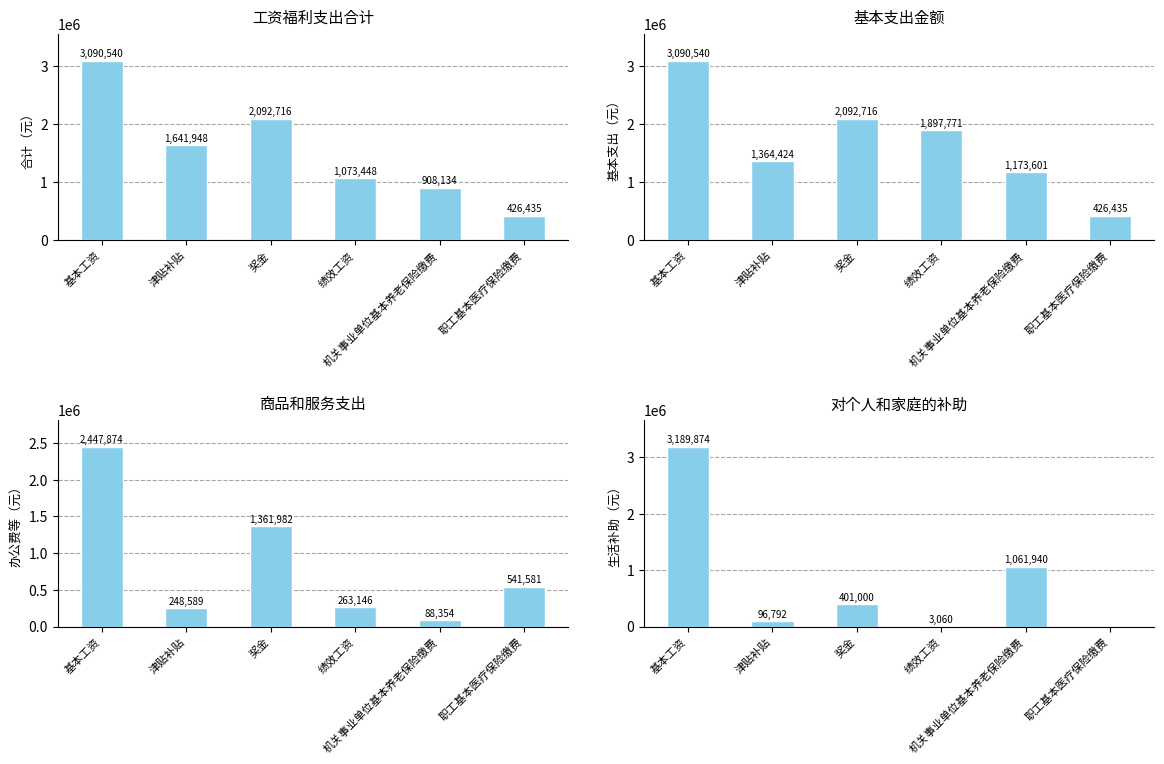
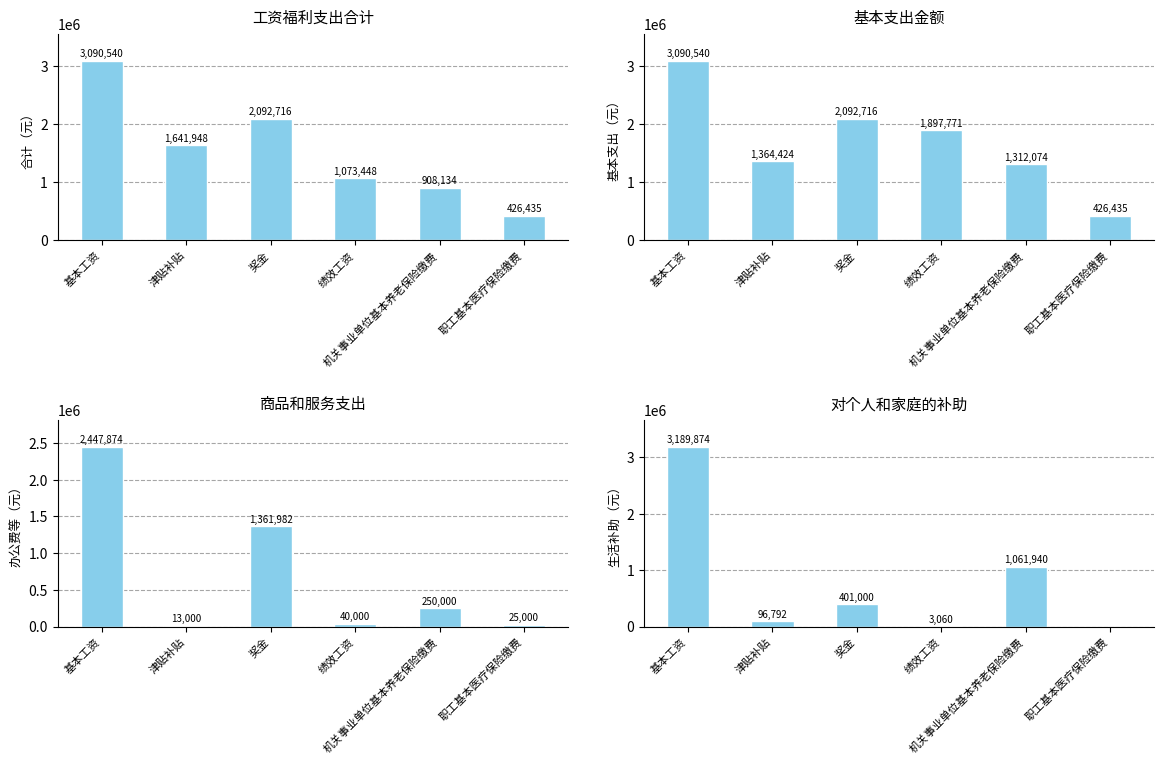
  {
    "工资福利支出合计": {
      "基本工资": "3,090,540",
      "津贴补贴": "1,641,948",
      "奖金": "2,092,716",
      "绩效工资": "1,073,448",
      "机关事业单位基本养老保险缴费": "908,134",
      "职工基本医疗保险缴费": "426,435"
    },
    "基本支出金额": {
      "基本工资": "3,090,540",
      "津贴补贴": "1,364,424",
      "奖金": "2,092,716",
      "绩效工资": "1,897,771",
-     "机关事业单位基本养老保险缴费": "1,173,601",
+     "机关事业单位基本养老保险缴费": "1,312,074",
      "职工基本医疗保险缴费": "426,435"
    },
    "商品和服务支出": {
      "基本工资": "2,447,874",
-     "津贴补贴": "248,589",
+     "津贴补贴": "13,000",
      "奖金": "1,361,982",
-     "绩效工资": "263,146",
-     "机关事业单位基本养老保险缴费": "88,354",
-     "职工基本医疗保险缴费": "541,581"
+     "绩效工资": "40,000",
+     "机关事业单位基本养老保险缴费": "250,000",
+     "职工基本医疗保险缴费": "25,000"
    },
    "对个人和家庭的补助": {
      "基本工资": "3,189,874",
      "津贴补贴": "96,792",
      "奖金": "401,000",
      "绩效工资": "3,060",
      "机关事业单位基本养老保险缴费": "1,061,940"
    }
  }
